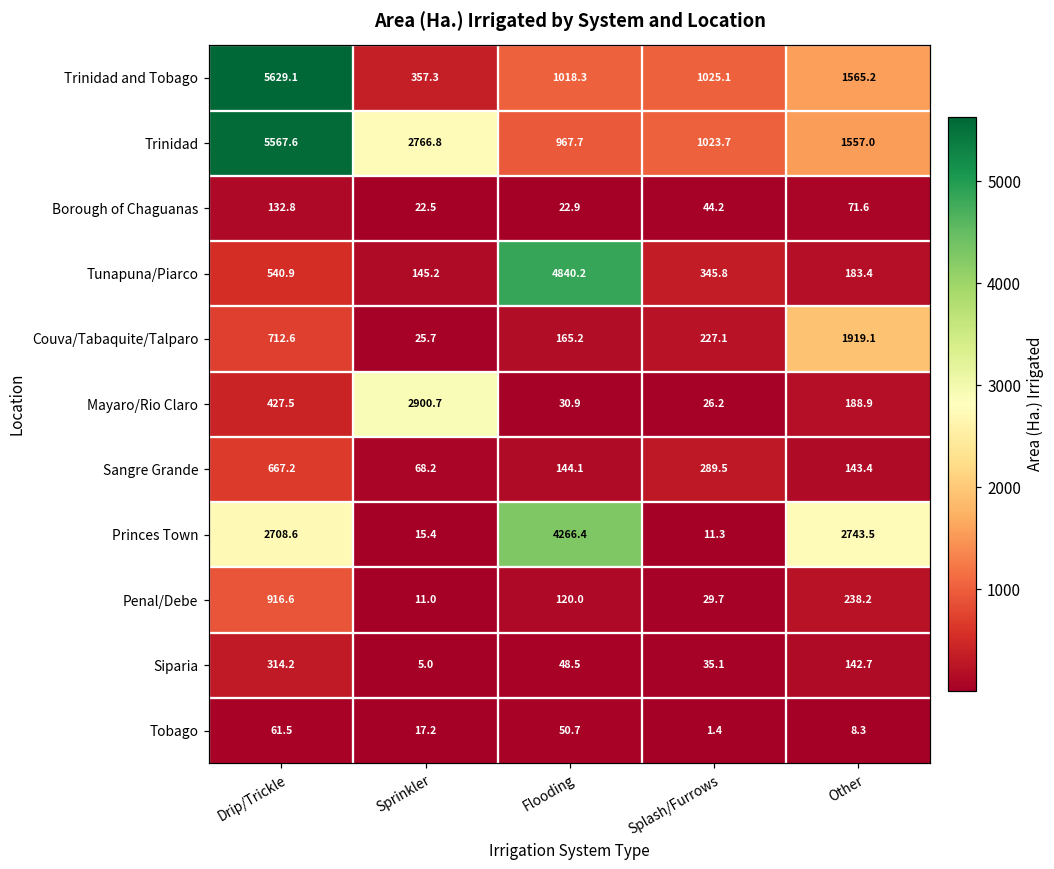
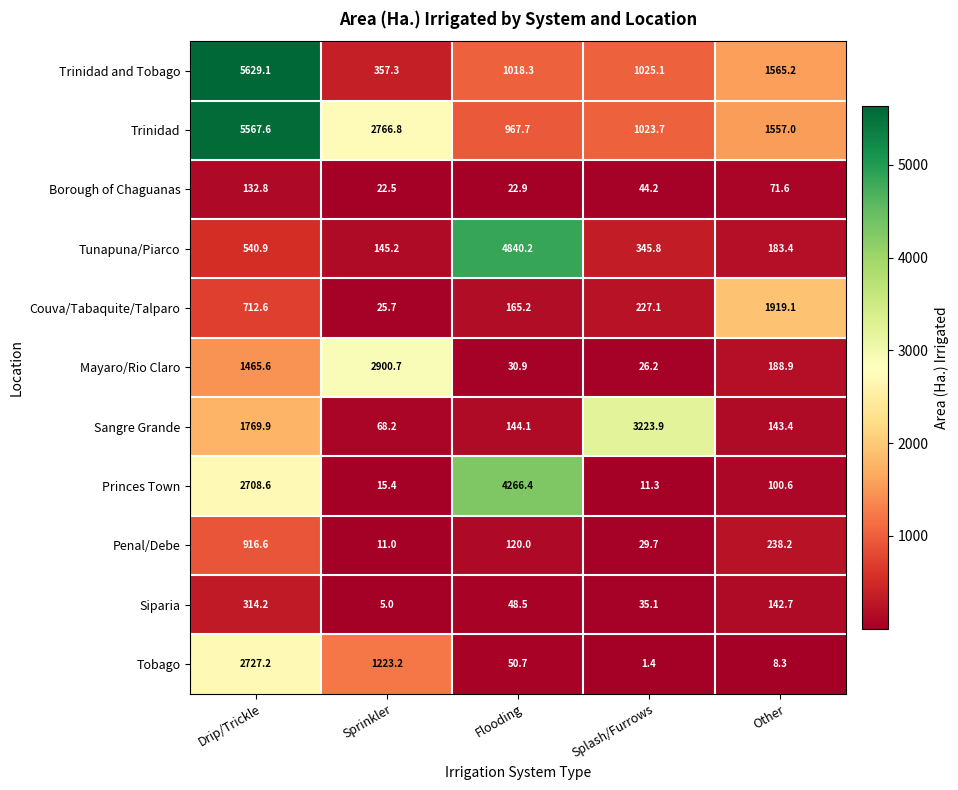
  {
    "Trinidad and Tobago": {
      "Drip/Trickle": 5629.1,
      "Sprinkler": 357.3,
      "Flooding": 1018.3,
      "Splash/Furrows": 1025.1,
      "Other": 1565.2
    },
    "Trinidad": {
      "Drip/Trickle": 5567.6,
      "Sprinkler": 2766.8,
      "Flooding": 967.7,
      "Splash/Furrows": 1023.7,
      "Other": 1557.0
    },
    "Borough of Chaguanas": {
      "Drip/Trickle": 132.8,
      "Sprinkler": 22.5,
      "Flooding": 22.9,
      "Splash/Furrows": 44.2,
      "Other": 71.6
    },
    "Tunapuna/Piarco": {
      "Drip/Trickle": 540.9,
      "Sprinkler": 145.2,
      "Flooding": 4840.2,
      "Splash/Furrows": 345.8,
      "Other": 183.4
    },
    "Couva/Tabaquite/Talparo": {
      "Drip/Trickle": 712.6,
      "Sprinkler": 25.7,
      "Flooding": 165.2,
      "Splash/Furrows": 227.1,
      "Other": 1919.1
    },
    "Mayaro/Rio Claro": {
-     "Drip/Trickle": 427.5,
+     "Drip/Trickle": 1465.6,
      "Sprinkler": 2900.7,
      "Flooding": 30.9,
      "Splash/Furrows": 26.2,
      "Other": 188.9
    },
    "Sangre Grande": {
-     "Drip/Trickle": 667.2,
+     "Drip/Trickle": 1769.9,
      "Sprinkler": 68.2,
      "Flooding": 144.1,
-     "Splash/Furrows": 289.5,
+     "Splash/Furrows": 3223.9,
      "Other": 143.4
    },
    "Princes Town": {
      "Drip/Trickle": 2708.6,
      "Sprinkler": 15.4,
      "Flooding": 4266.4,
      "Splash/Furrows": 11.3,
-     "Other": 2743.5
+     "Other": 100.6
    },
    "Penal/Debe": {
      "Drip/Trickle": 916.6,
      "Sprinkler": 11.0,
      "Flooding": 120.0,
      "Splash/Furrows": 29.7,
      "Other": 238.2
    },
    "Siparia": {
      "Drip/Trickle": 314.2,
      "Sprinkler": 5.0,
      "Flooding": 48.5,
      "Splash/Furrows": 35.1,
      "Other": 142.7
    },
    "Tobago": {
-     "Drip/Trickle": 61.5,
-     "Sprinkler": 17.2,
+     "Drip/Trickle": 2727.2,
+     "Sprinkler": 1223.2,
      "Flooding": 50.7,
      "Splash/Furrows": 1.4,
      "Other": 8.3
    }
  }
